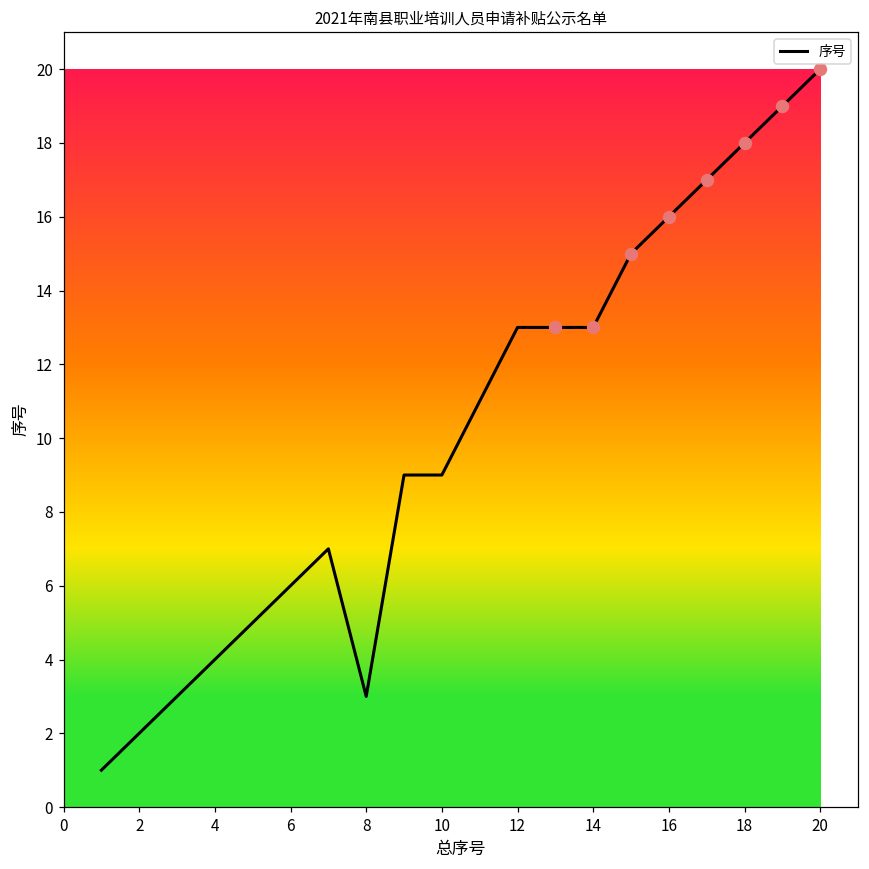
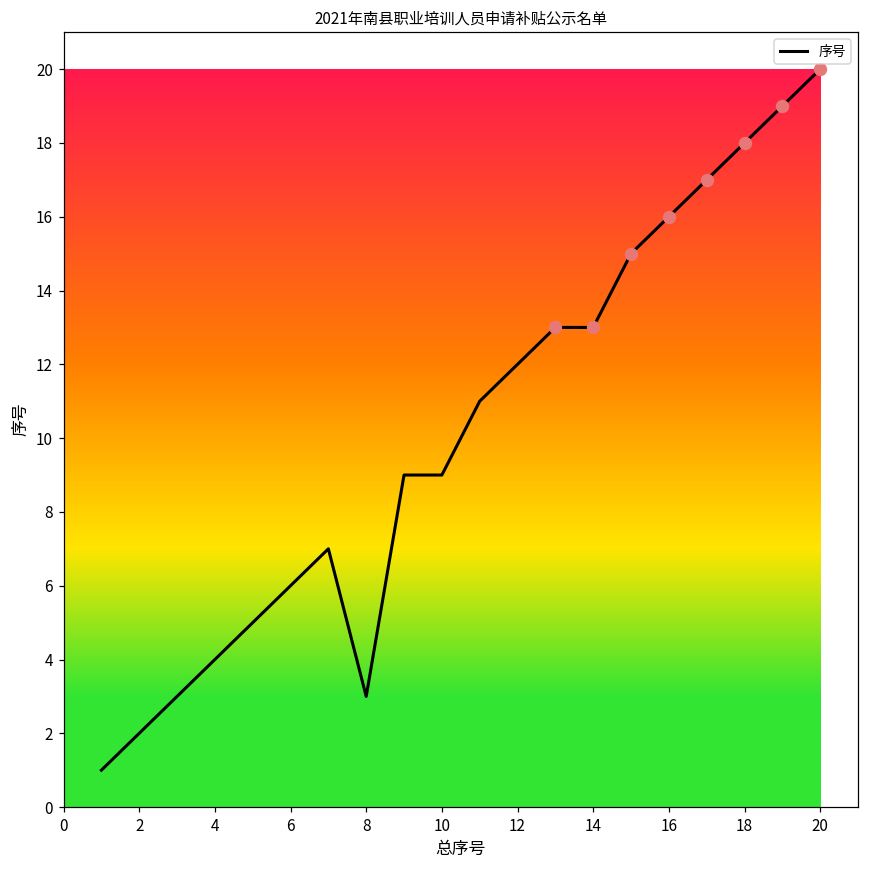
  {
    "序号": {
      "2": 2,
      "4": 4,
      "6": 6,
      "8": 3,
      "10": 9,
-     "12": 13
+     "12": 12
    }
  }
